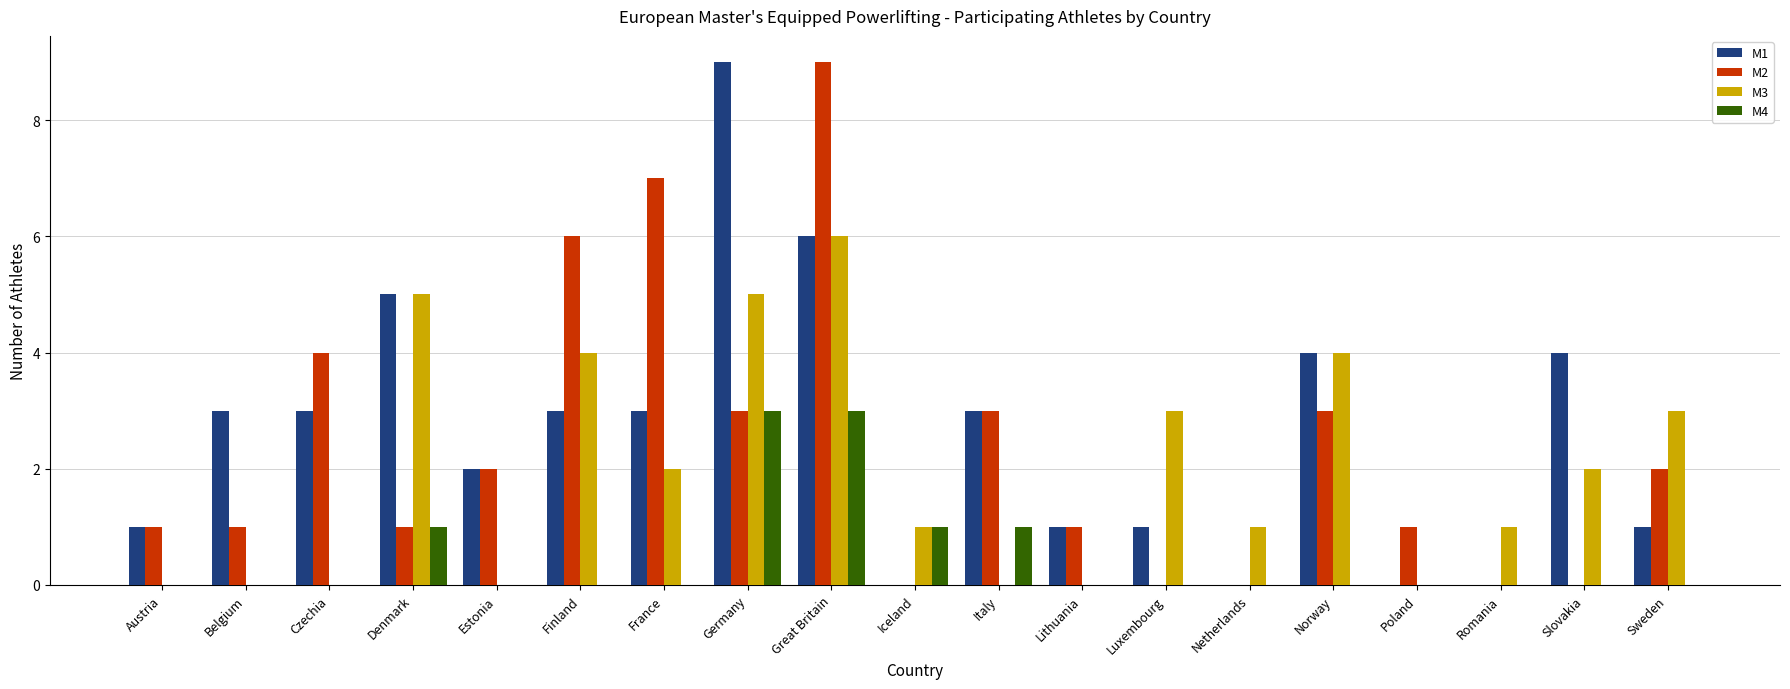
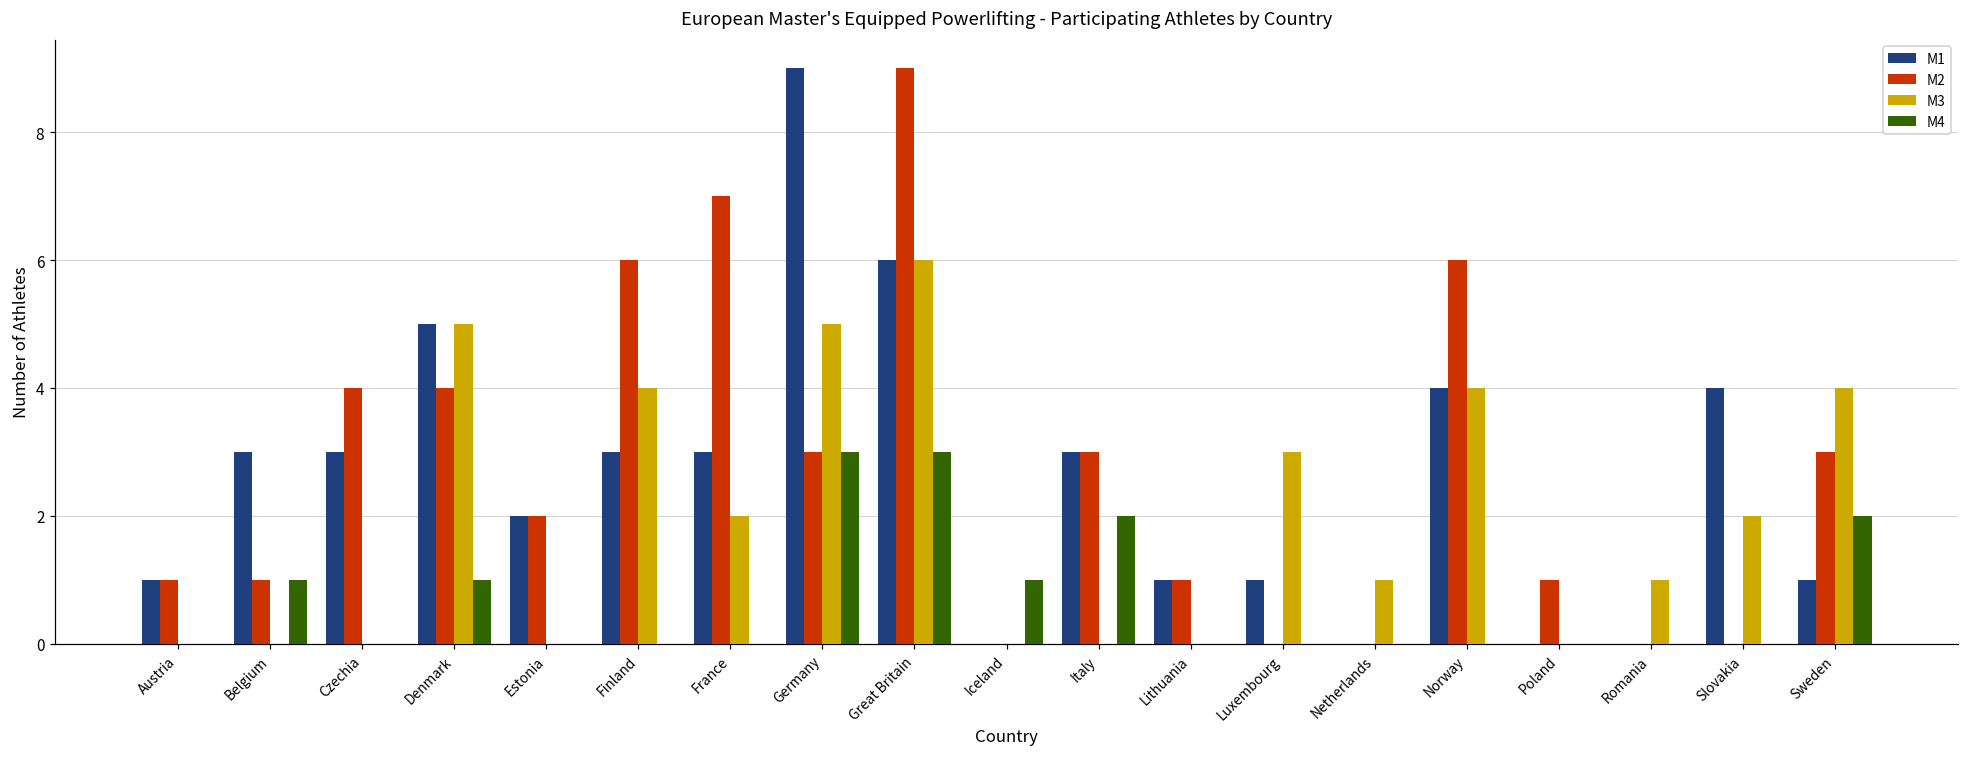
  {
    "M1": {
      "Austria": 1,
      "Belgium": 3,
      "Czechia": 3,
      "Denmark": 5,
      "Estonia": 2,
      "Finland": 3,
      "France": 3,
      "Germany": 9,
      "Great Britain": 6,
      "Iceland": 0,
      "Italy": 3,
      "Lithuania": 1,
      "Luxembourg": 1,
      "Netherlands": 0,
      "Norway": 4,
      "Poland": 0,
      "Romania": 0,
      "Slovakia": 4,
      "Sweden": 1
    },
    "M2": {
      "Austria": 1,
      "Belgium": 1,
      "Czechia": 4,
-     "Denmark": 1,
+     "Denmark": 4,
      "Estonia": 2,
      "Finland": 6,
      "France": 7,
      "Germany": 3,
      "Great Britain": 9,
      "Iceland": 0,
      "Italy": 3,
      "Lithuania": 1,
      "Luxembourg": 0,
      "Netherlands": 0,
-     "Norway": 3,
+     "Norway": 6,
      "Poland": 1,
      "Romania": 0,
      "Slovakia": 0,
-     "Sweden": 2
+     "Sweden": 3
    },
    "M3": {
      "Austria": 0,
      "Belgium": 0,
      "Czechia": 0,
      "Denmark": 5,
      "Estonia": 0,
      "Finland": 4,
      "France": 2,
      "Germany": 5,
      "Great Britain": 6,
-     "Iceland": 1,
+     "Iceland": 0,
      "Italy": 0,
      "Lithuania": 0,
      "Luxembourg": 3,
      "Netherlands": 1,
      "Norway": 4,
      "Poland": 0,
      "Romania": 1,
      "Slovakia": 2,
-     "Sweden": 3
+     "Sweden": 4
    },
    "M4": {
      "Austria": 0,
-     "Belgium": 0,
+     "Belgium": 1,
      "Czechia": 0,
      "Denmark": 1,
      "Estonia": 0,
      "Finland": 0,
      "France": 0,
      "Germany": 3,
      "Great Britain": 3,
      "Iceland": 1,
-     "Italy": 1,
+     "Italy": 2,
      "Lithuania": 0,
      "Luxembourg": 0,
      "Netherlands": 0,
      "Norway": 0,
      "Poland": 0,
      "Romania": 0,
      "Slovakia": 0,
-     "Sweden": 0
+     "Sweden": 2
    }
  }
